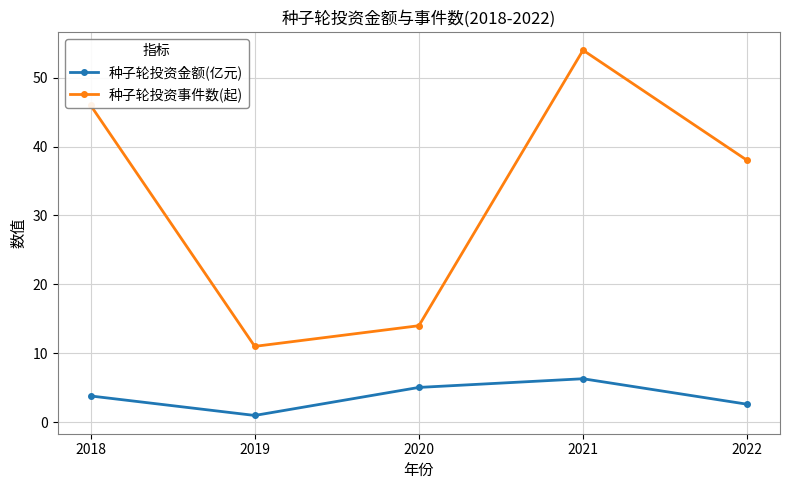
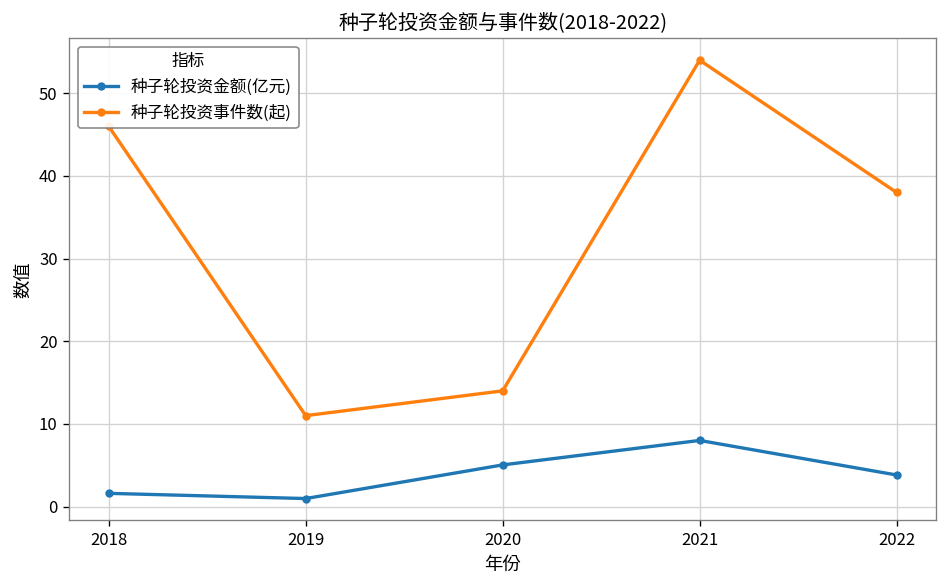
  {
    "种子轮投资金额(亿元)": {
-     "2018": 4,
+     "2018": 2,
      "2019": 1,
      "2020": 5,
-     "2021": 6,
-     "2022": 3
+     "2021": 8,
+     "2022": 4
    },
    "种子轮投资事件数(起)": {
      "2019": 11,
      "2020": 14,
      "2021": 54,
      "2022": 38
    }
  }
